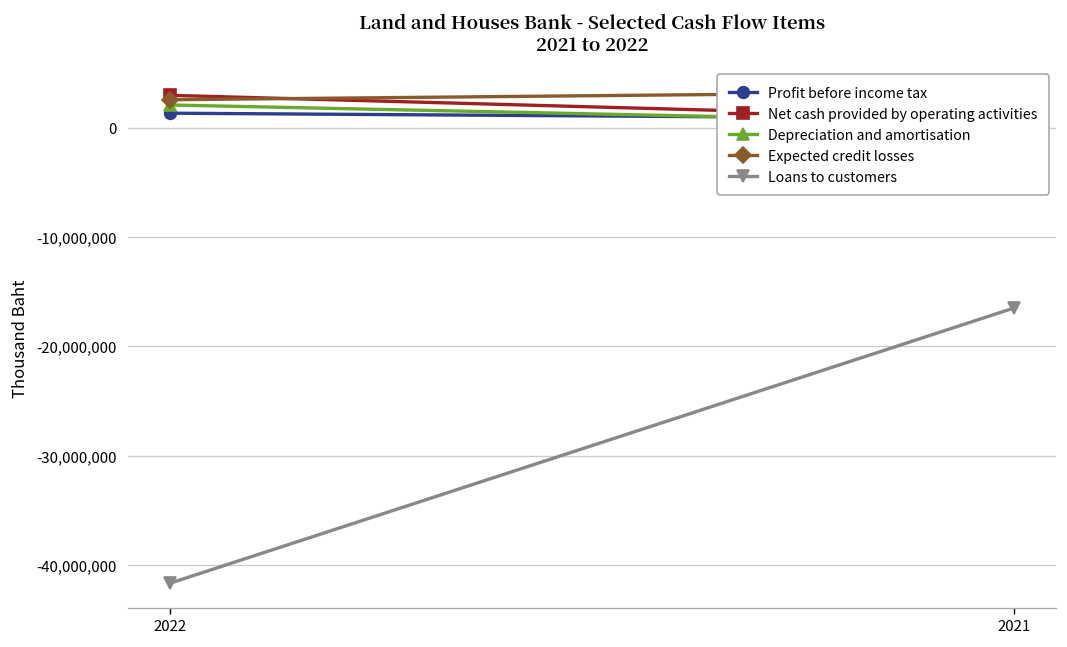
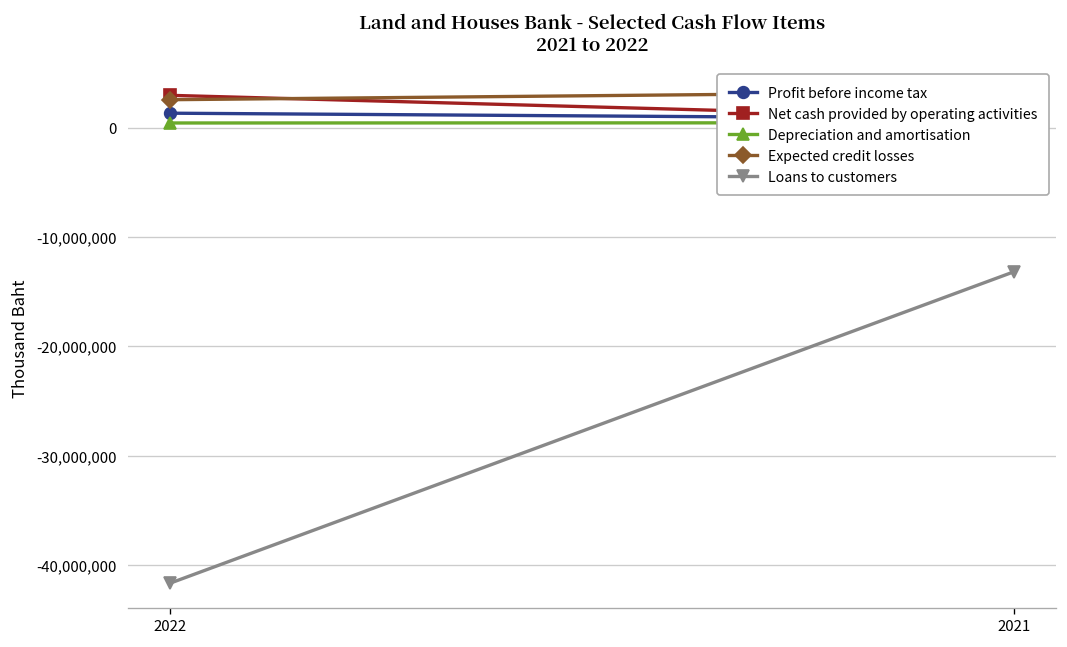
  {
    "Profit before income tax": {
      "2022": "1,000,000"
    },
    "Net cash provided by operating activities": {
      "2022": "3,000,000"
    },
    "Depreciation and amortisation": {
-     "2022": "2,000,000"
+     "2022": "0"
    },
    "Expected credit losses": {
      "2022": "3,000,000"
    },
    "Loans to customers": {
      "2022": "-42,000,000",
-     "2021": "-17,000,000"
+     "2021": "-13,000,000"
    }
  }
